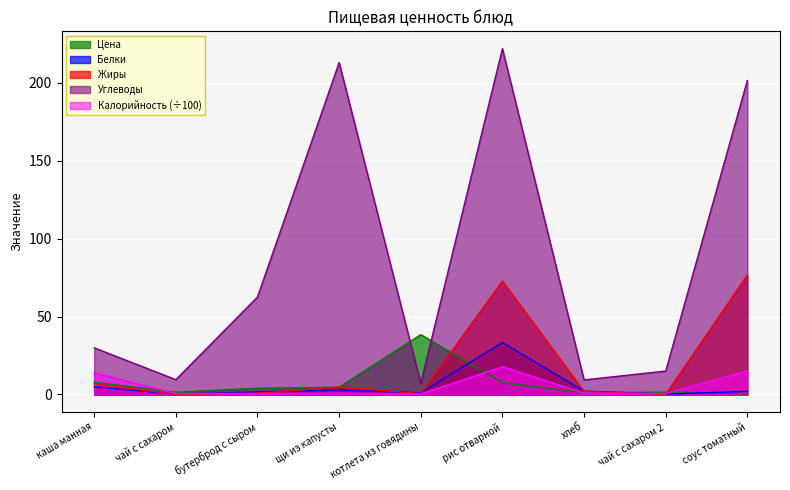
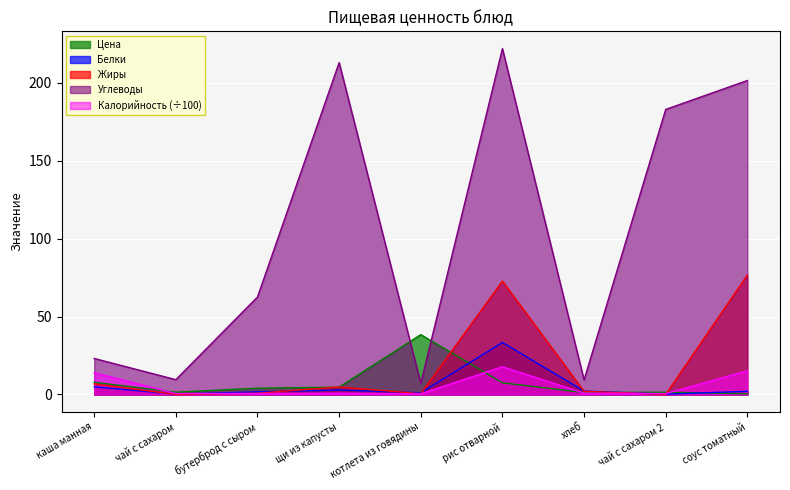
  {
    "Цена": {
      "бутерброд с сыром": 4,
      "котлета из говядины": 38,
      "рис отварной": 7
    },
    "Белки": {
      "каша манная": 5,
      "щи из капусты": 3,
      "рис отварной": 33
    },
    "Жиры": {
      "рис отварной": 73,
      "соус томатный": 77
    },
    "Углеводы": {
-     "каша манная": 30,
+     "каша манная": 23,
      "чай с сахаром": 9,
      "бутерброд с сыром": 63,
      "щи из капусты": 213,
      "котлета из говядины": 7,
      "рис отварной": 222,
      "хлеб": 9,
-     "чай с сахаром 2": 15,
+     "чай с сахаром 2": 183,
      "соус томатный": 201
    },
    "Калорийность (÷100)": {
      "каша манная": 14,
      "щи из капусты": 1,
      "рис отварной": 18,
      "соус томатный": 15
    }
  }
